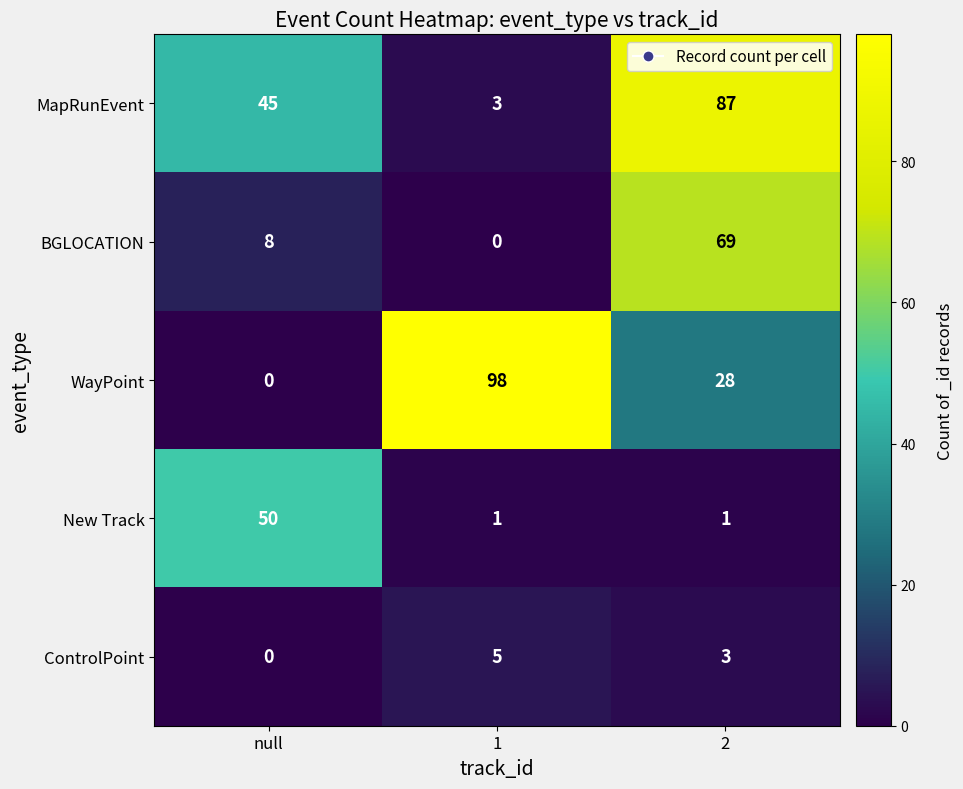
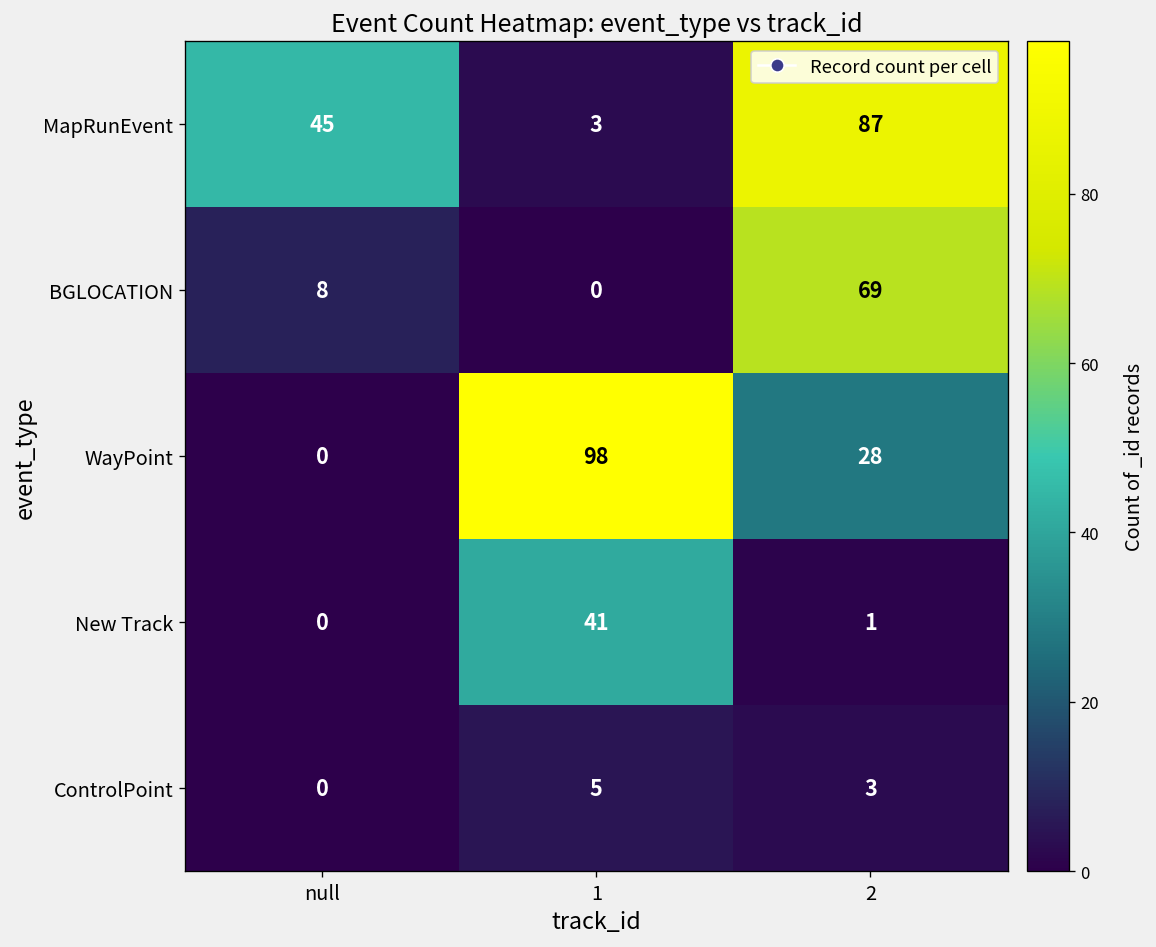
  {
    "MapRunEvent": {
      "null": 45,
      "1": 3,
      "2": 87
    },
    "BGLOCATION": {
      "null": 8,
      "1": 0,
      "2": 69
    },
    "WayPoint": {
      "null": 0,
      "1": 98,
      "2": 28
    },
    "New Track": {
-     "null": 50,
-     "1": 1,
+     "null": 0,
+     "1": 41,
      "2": 1
    },
    "ControlPoint": {
      "null": 0,
      "1": 5,
      "2": 3
    }
  }
